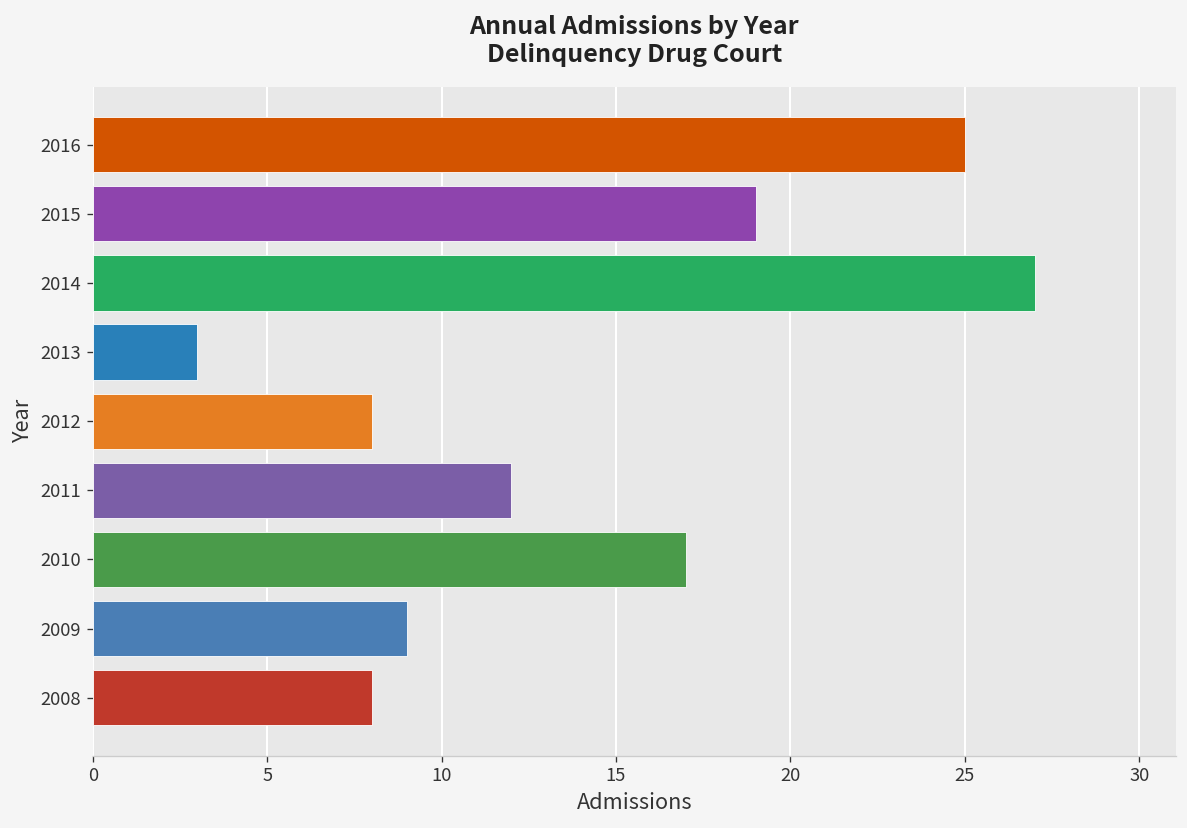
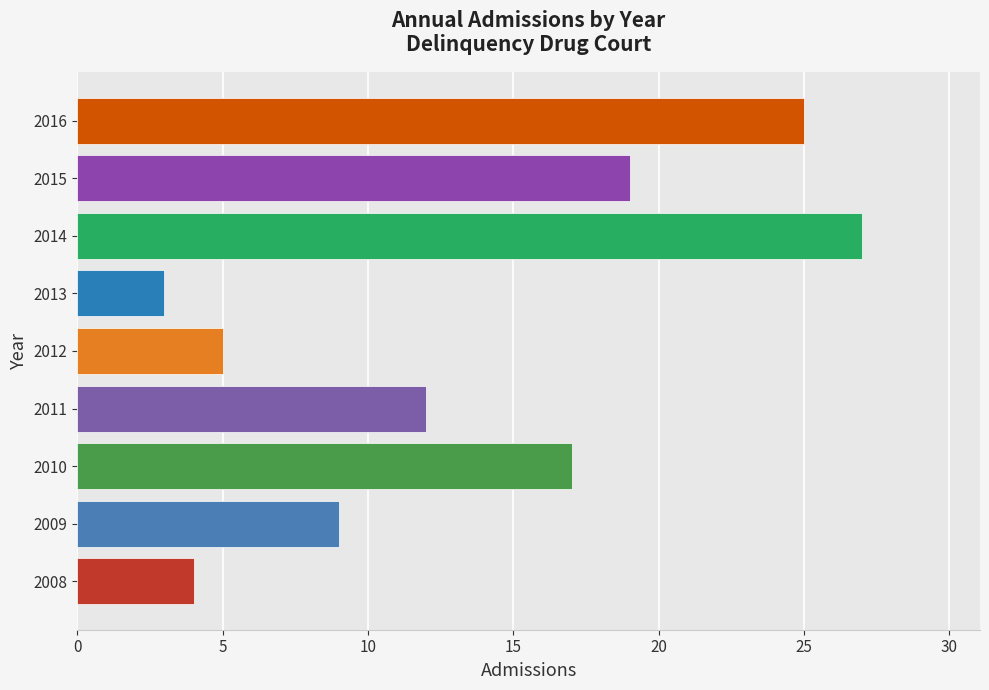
  {
    "2016": 25,
    "2015": 19,
    "2014": 27,
    "2013": 3,
-   "2012": 8,
+   "2012": 5,
    "2011": 12,
    "2010": 17,
    "2009": 9,
-   "2008": 8
+   "2008": 4
  }
